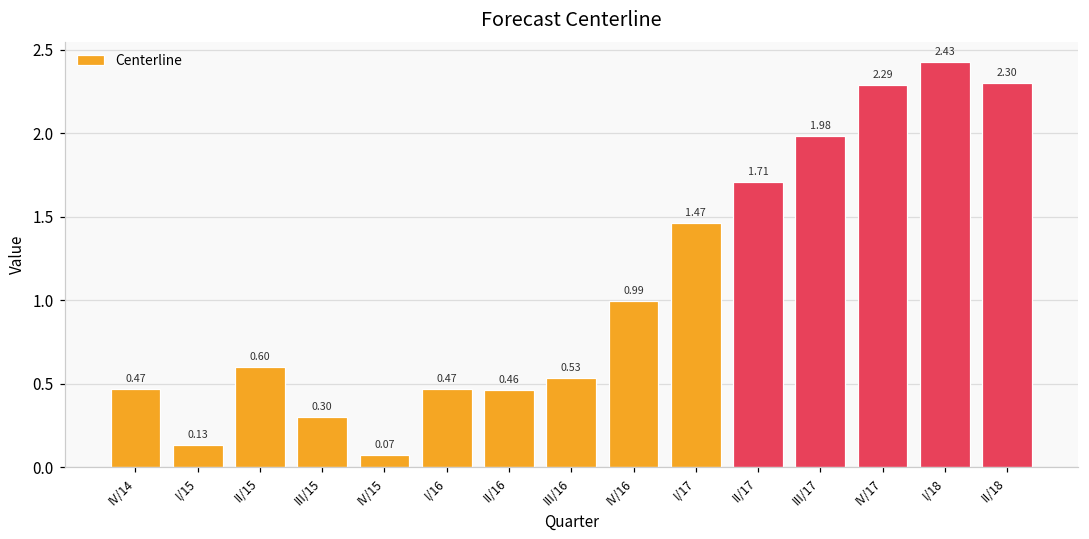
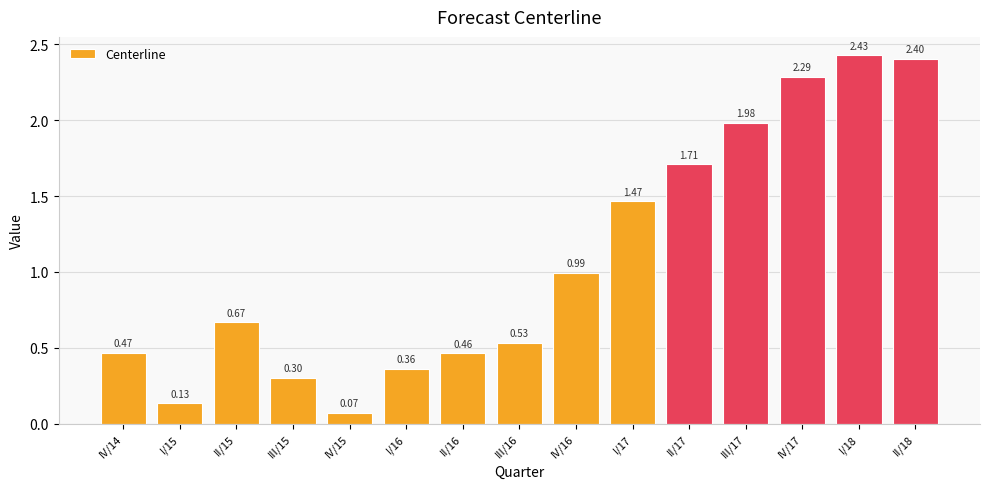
  {
    "IV/14": 0.47,
    "I/15": 0.13,
-   "II/15": 0.60,
+   "II/15": 0.67,
    "III/15": 0.30,
    "IV/15": 0.07,
-   "I/16": 0.47,
+   "I/16": 0.36,
    "II/16": 0.46,
    "III/16": 0.53,
    "IV/16": 0.99,
    "I/17": 1.47,
    "II/17": 1.71,
    "III/17": 1.98,
    "IV/17": 2.29,
    "I/18": 2.43,
-   "II/18": 2.30
+   "II/18": 2.40
  }
